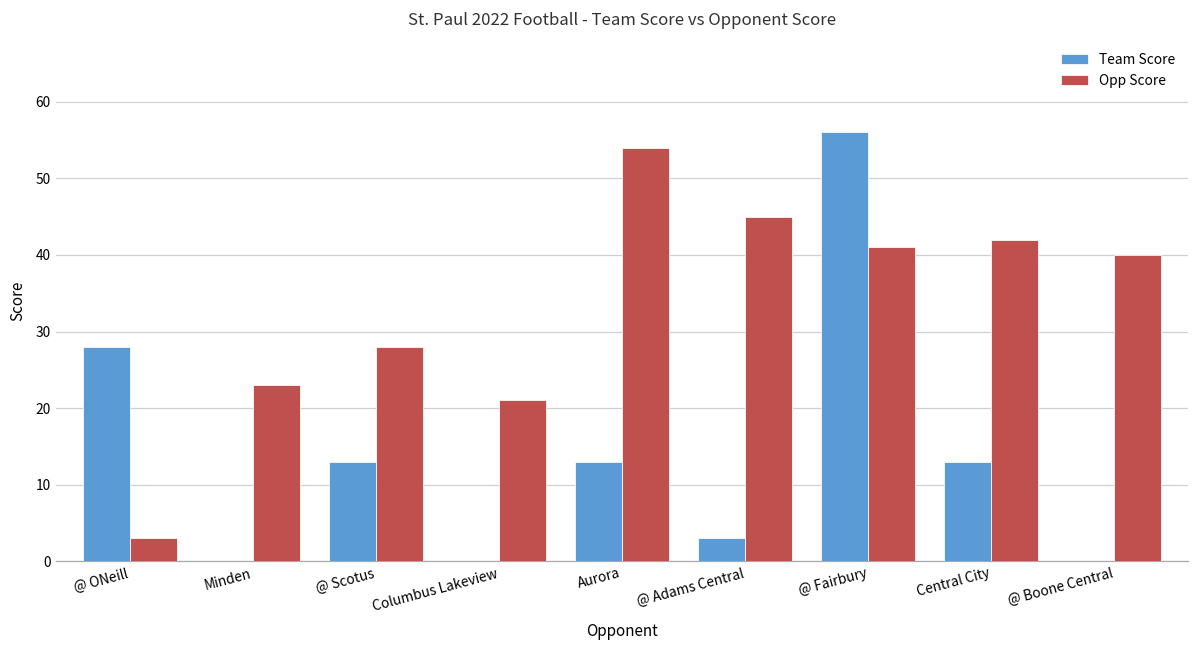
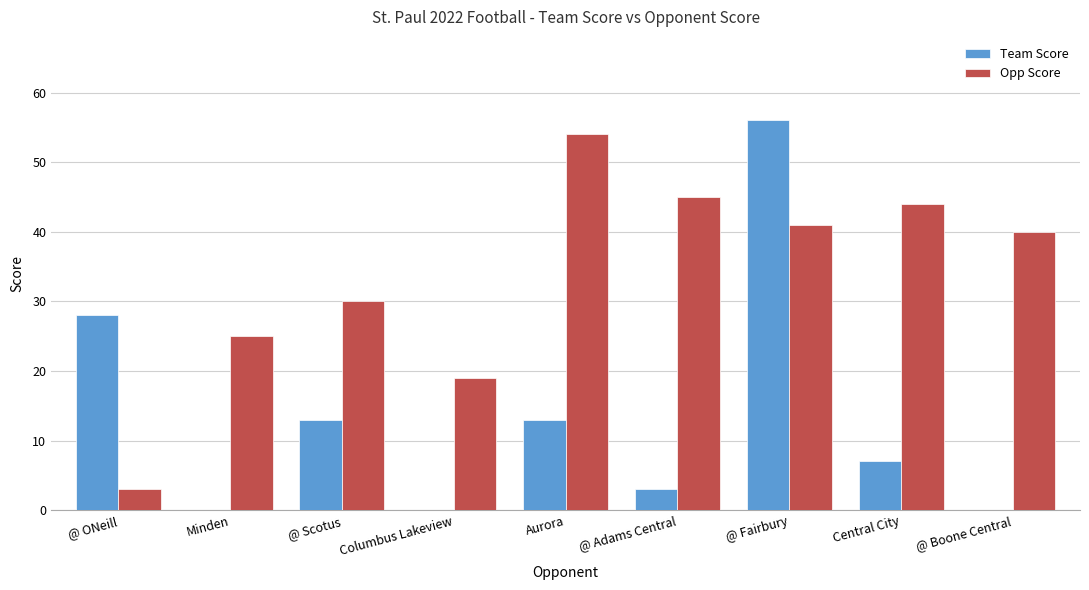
  {
    "Team Score": {
      "@ ONeill": 28,
      "Minden": 0,
      "@ Scotus": 13,
      "Columbus Lakeview": 0,
      "Aurora": 13,
      "@ Adams Central": 3,
      "@ Fairbury": 56,
-     "Central City": 13,
+     "Central City": 7,
      "@ Boone Central": 0
    },
    "Opp Score": {
      "@ ONeill": 3,
-     "Minden": 23,
-     "@ Scotus": 28,
-     "Columbus Lakeview": 21,
+     "Minden": 25,
+     "@ Scotus": 30,
+     "Columbus Lakeview": 19,
      "Aurora": 54,
      "@ Adams Central": 45,
      "@ Fairbury": 41,
-     "Central City": 42,
+     "Central City": 44,
      "@ Boone Central": 40
    }
  }
